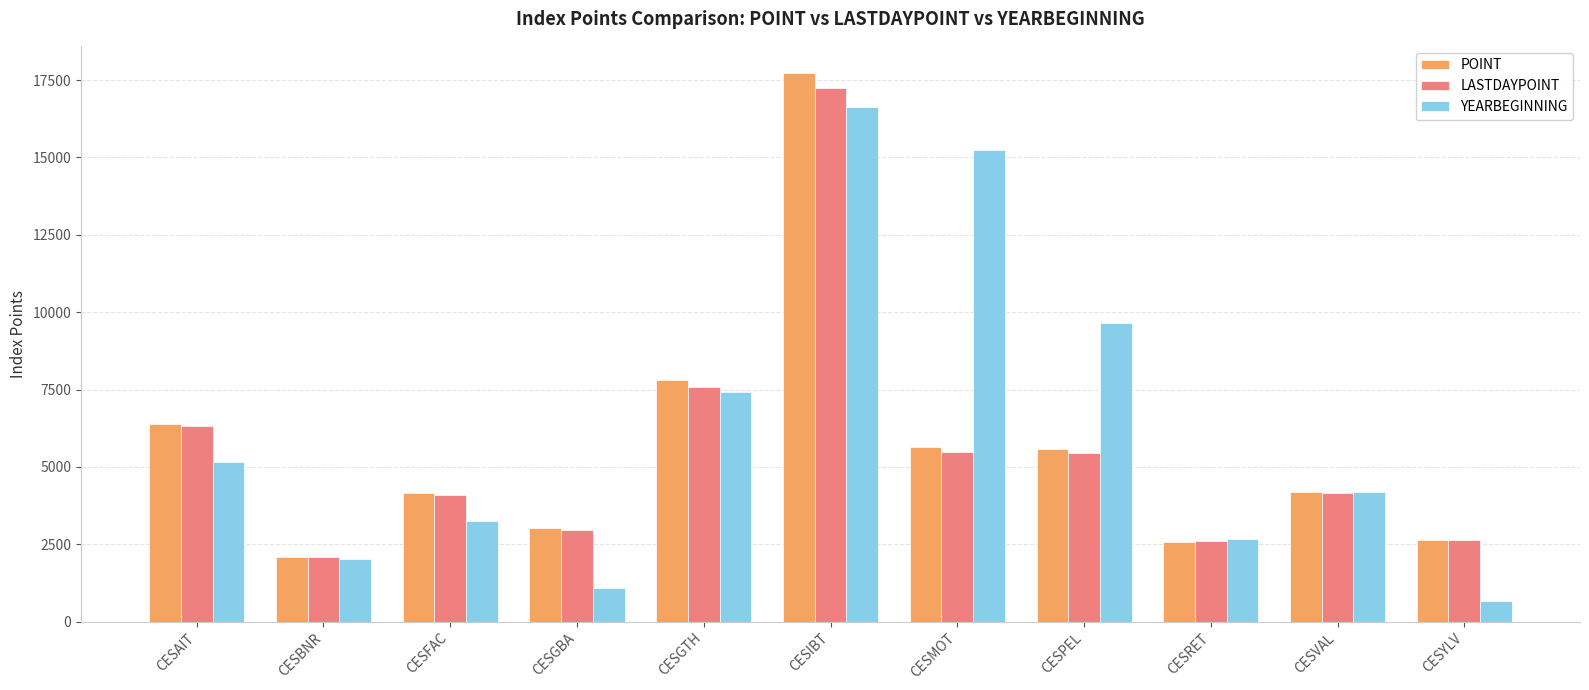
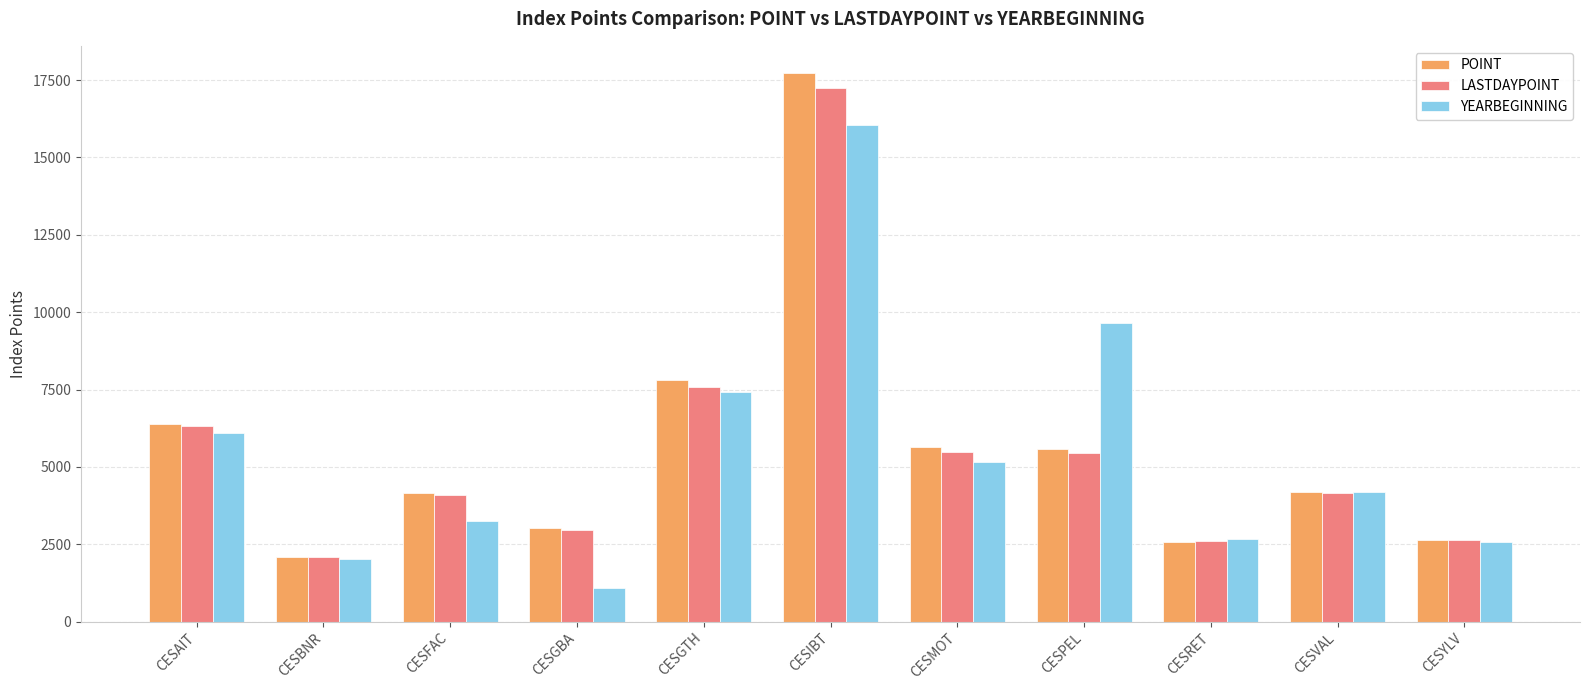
  {
    "YEARBEGINNING": {
-     "CESAIT": 5200,
+     "CESAIT": 6100,
      "CESBNR": 2000,
      "CESFAC": 3300,
      "CESGBA": 1100,
      "CESGTH": 7400,
-     "CESIBT": 16600,
-     "CESMOT": 15200,
+     "CESIBT": 16100,
+     "CESMOT": 5100,
      "CESPEL": 9600,
      "CESRET": 2700,
      "CESVAL": 4200,
-     "CESYLV": 700
+     "CESYLV": 2600
    }
  }
